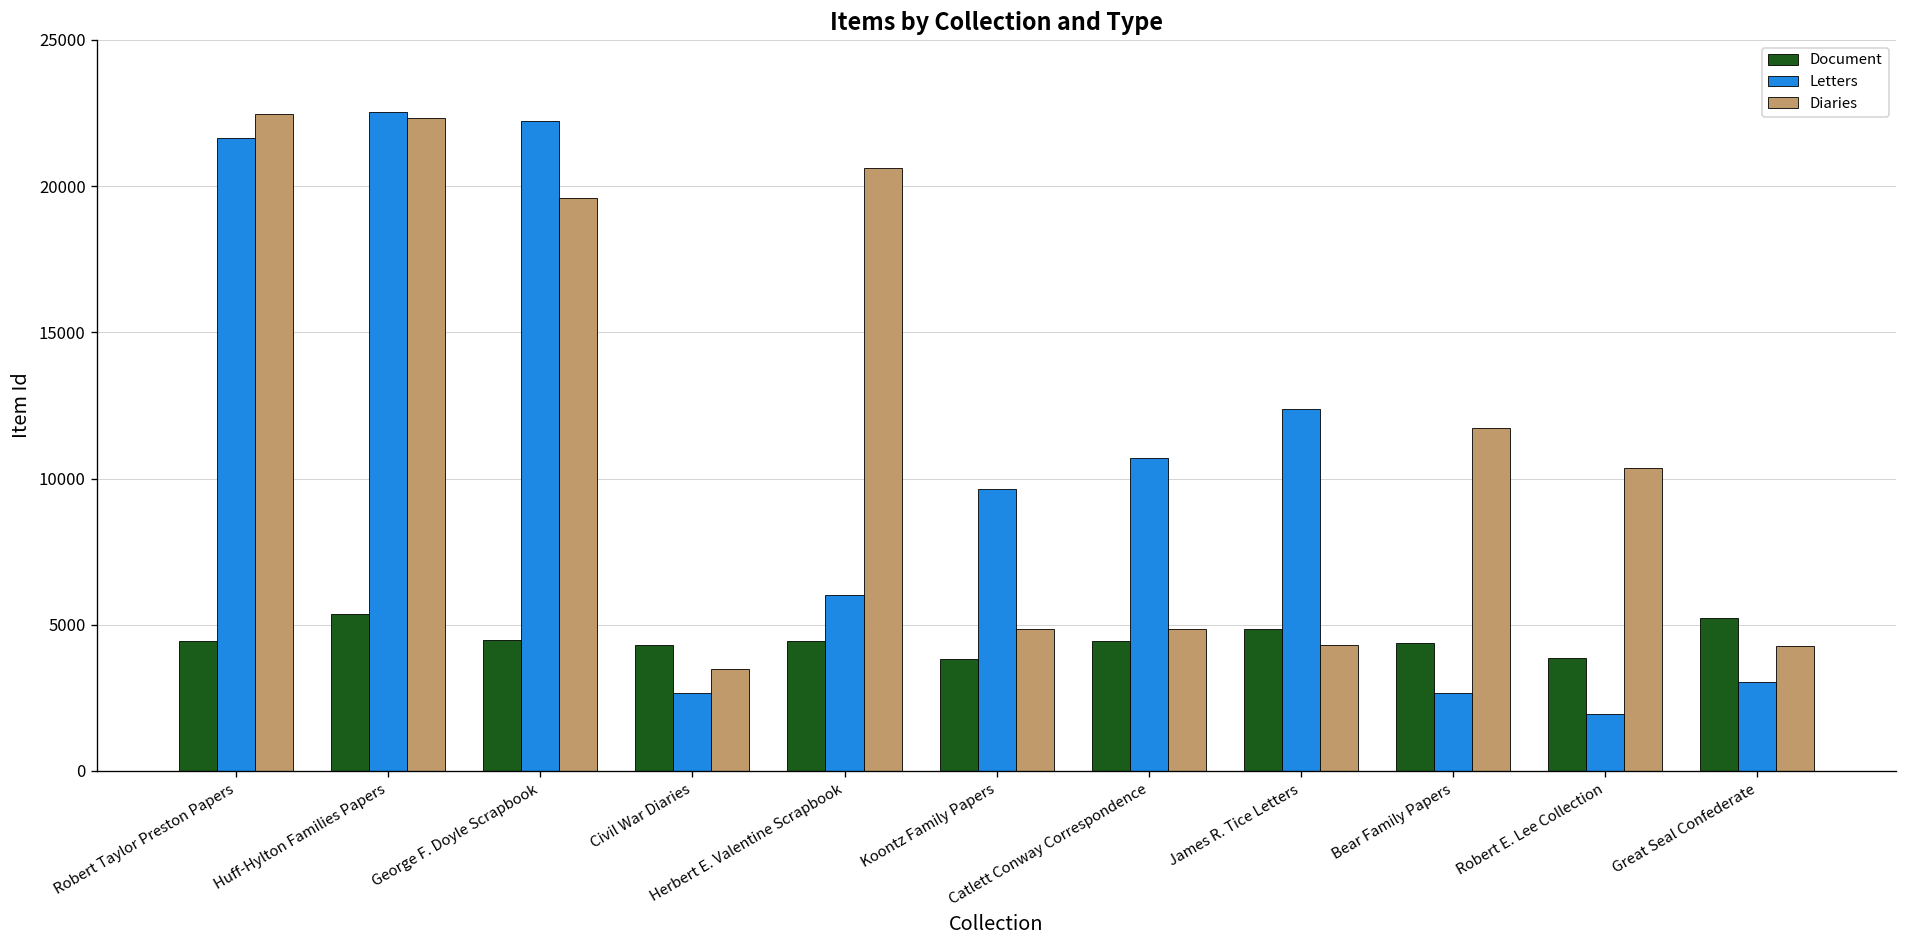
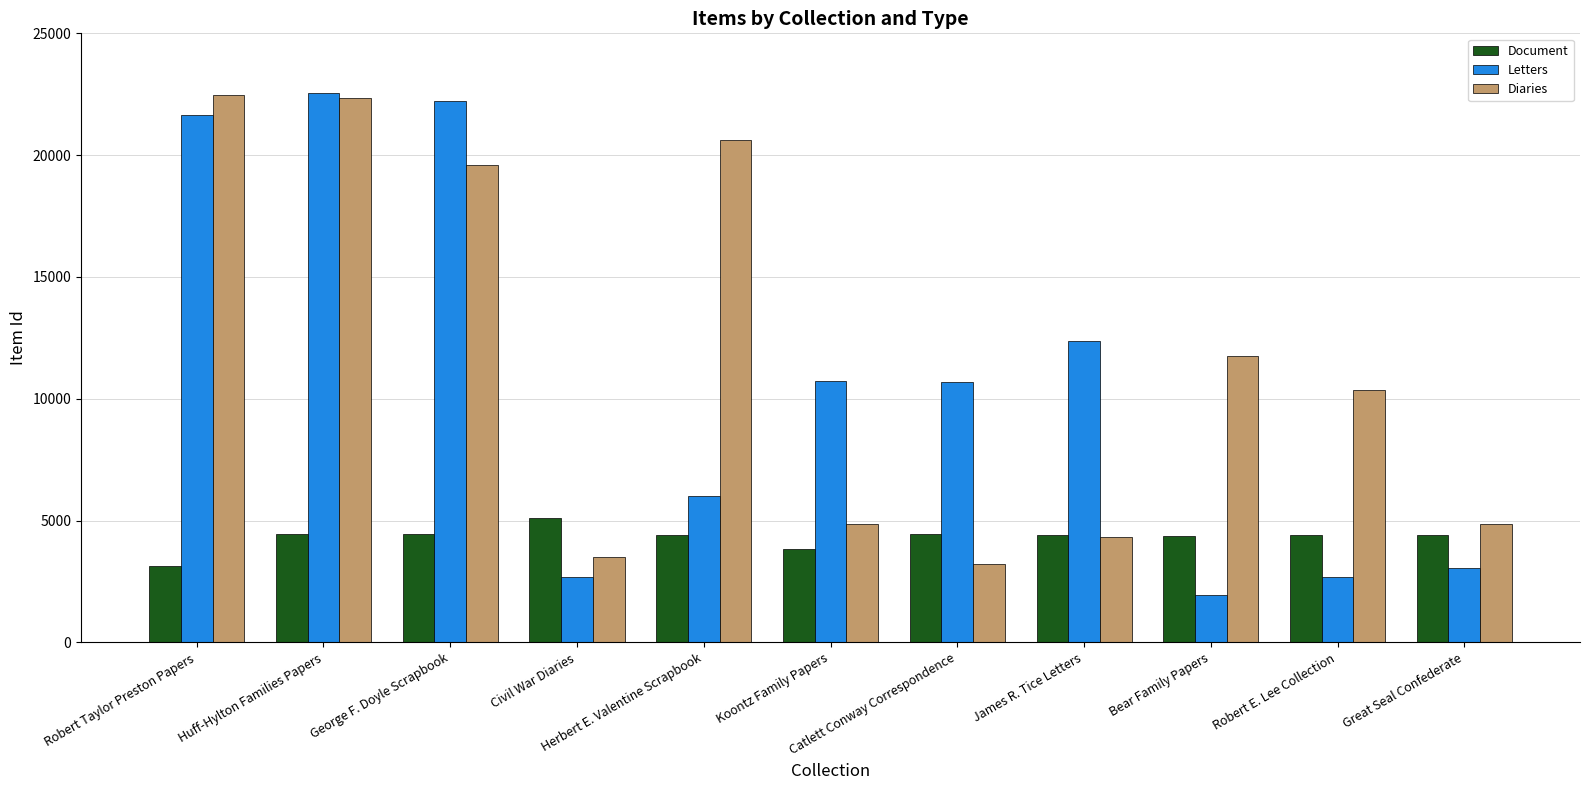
  {
    "Document": {
-     "Robert Taylor Preston Papers": 4400,
-     "Huff-Hylton Families Papers": 5400,
+     "Robert Taylor Preston Papers": 3100,
+     "Huff-Hylton Families Papers": 4400,
      "George F. Doyle Scrapbook": 4500,
-     "Civil War Diaries": 4300,
+     "Civil War Diaries": 5100,
      "Herbert E. Valentine Scrapbook": 4400,
      "Koontz Family Papers": 3800,
      "Catlett Conway Correspondence": 4500,
-     "James R. Tice Letters": 4900,
+     "James R. Tice Letters": 4400,
      "Bear Family Papers": 4400,
-     "Robert E. Lee Collection": 3900,
-     "Great Seal Confederate": 5200
+     "Robert E. Lee Collection": 4400,
+     "Great Seal Confederate": 4400
    },
    "Letters": {
      "Robert Taylor Preston Papers": 21600,
      "Huff-Hylton Families Papers": 22500,
      "George F. Doyle Scrapbook": 22200,
      "Civil War Diaries": 2700,
      "Herbert E. Valentine Scrapbook": 6000,
-     "Koontz Family Papers": 9600,
+     "Koontz Family Papers": 10700,
      "Catlett Conway Correspondence": 10700,
      "James R. Tice Letters": 12400,
-     "Bear Family Papers": 2700,
-     "Robert E. Lee Collection": 2000,
+     "Bear Family Papers": 1900,
+     "Robert E. Lee Collection": 2700,
      "Great Seal Confederate": 3000
    },
    "Diaries": {
      "Robert Taylor Preston Papers": 22500,
      "Huff-Hylton Families Papers": 22300,
      "George F. Doyle Scrapbook": 19600,
      "Civil War Diaries": 3500,
      "Herbert E. Valentine Scrapbook": 20600,
      "Koontz Family Papers": 4900,
-     "Catlett Conway Correspondence": 4900,
+     "Catlett Conway Correspondence": 3200,
      "James R. Tice Letters": 4300,
      "Bear Family Papers": 11700,
      "Robert E. Lee Collection": 10400,
-     "Great Seal Confederate": 4300
+     "Great Seal Confederate": 4900
    }
  }
